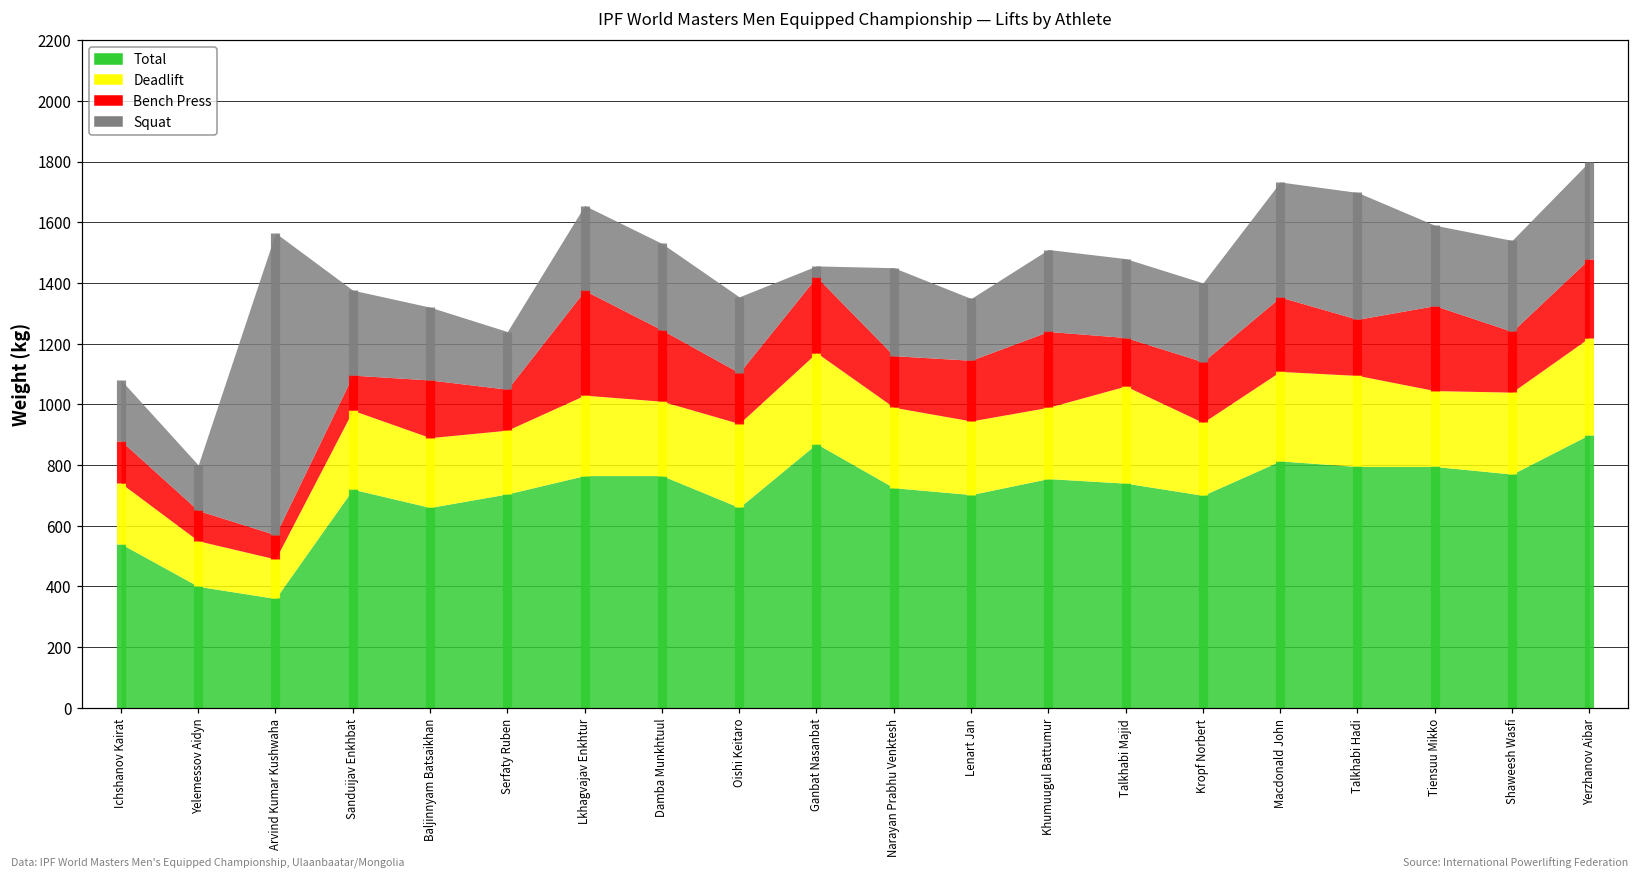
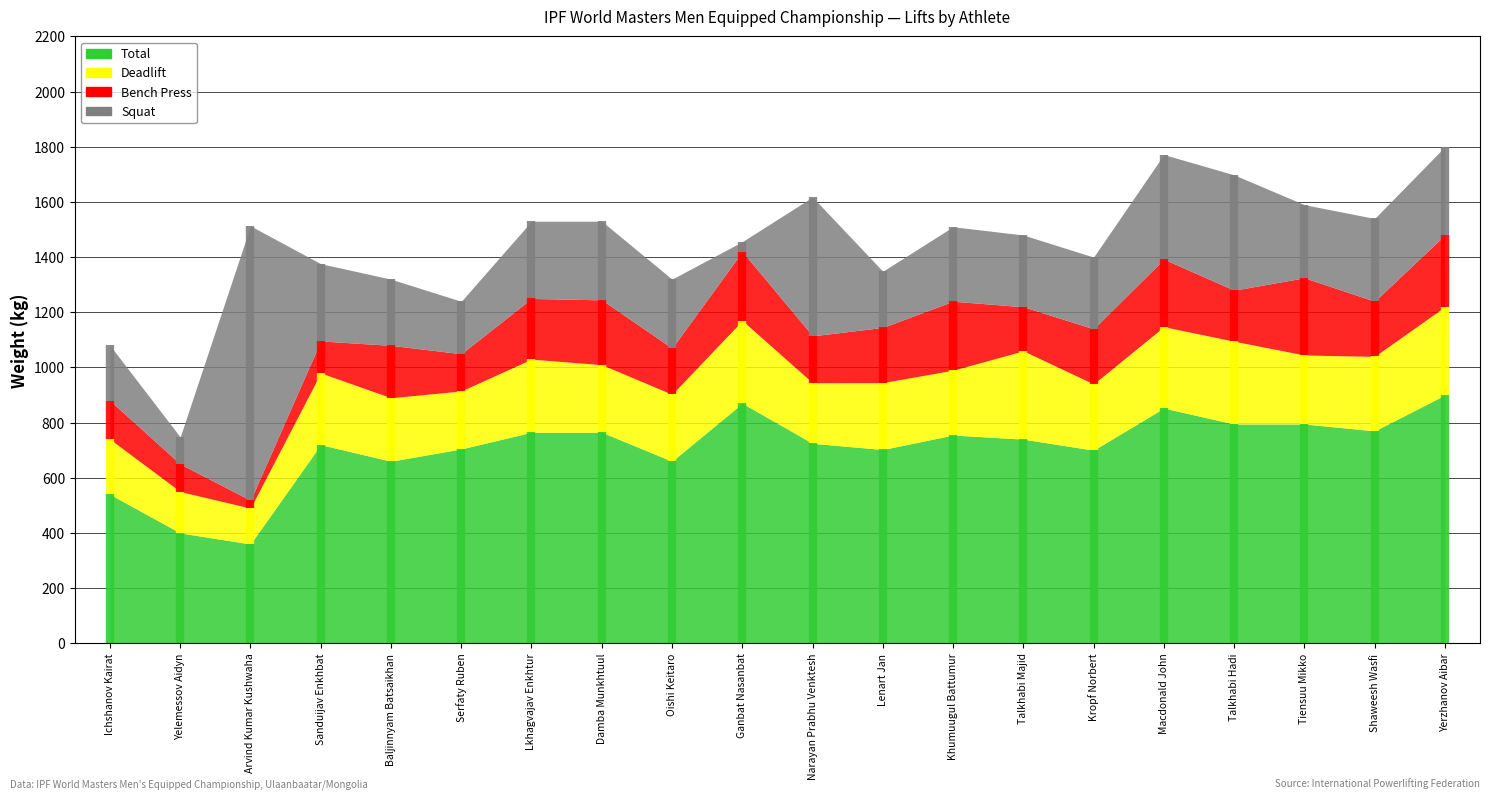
  {
    "Total": {
      "Ichshanov Kairat": 540,
      "Yelemessov Aidyn": 400,
      "Arvind Kumar Kushwaha": 360,
      "Sanduijav Enkhbat": 720,
      "Baljinnyam Batsaikhan": 660,
      "Serfaty Ruben": 700,
      "Lkhagvajav Enkhtur": 770,
      "Damba Munkhtuul": 770,
      "Oishi Keitaro": 660,
      "Ganbat Nasanbat": 870,
      "Narayan Prabhu Venktesh": 730,
      "Lenart Jan": 700,
      "Khumuugul Battumur": 760,
      "Talkhabi Majid": 740,
      "Kropf Norbert": 700,
-     "Macdonald John": 810,
+     "Macdonald John": 850,
      "Talkhabi Hadi": 800,
      "Tiensuu Mikko": 800,
      "Shaweesh Wasfi": 770,
      "Yerzhanov Aibar": 900
    },
    "Deadlift": {
      "Ichshanov Kairat": 200,
      "Yelemessov Aidyn": 150,
      "Arvind Kumar Kushwaha": 130,
      "Sanduijav Enkhbat": 260,
      "Baljinnyam Batsaikhan": 230,
      "Serfaty Ruben": 210,
      "Lkhagvajav Enkhtur": 270,
      "Damba Munkhtuul": 250,
-     "Oishi Keitaro": 280,
+     "Oishi Keitaro": 240,
      "Ganbat Nasanbat": 300,
-     "Narayan Prabhu Venktesh": 270,
+     "Narayan Prabhu Venktesh": 220,
      "Lenart Jan": 240,
      "Khumuugul Battumur": 240,
      "Talkhabi Majid": 320,
      "Kropf Norbert": 240,
      "Macdonald John": 300,
      "Talkhabi Hadi": 300,
      "Tiensuu Mikko": 250,
      "Shaweesh Wasfi": 270,
      "Yerzhanov Aibar": 320
    },
    "Bench Press": {
      "Ichshanov Kairat": 140,
      "Yelemessov Aidyn": 100,
-     "Arvind Kumar Kushwaha": 80,
+     "Arvind Kumar Kushwaha": 30,
      "Sanduijav Enkhbat": 120,
      "Baljinnyam Batsaikhan": 190,
      "Serfaty Ruben": 130,
-     "Lkhagvajav Enkhtur": 350,
+     "Lkhagvajav Enkhtur": 220,
      "Damba Munkhtuul": 240,
      "Oishi Keitaro": 170,
      "Ganbat Nasanbat": 250,
      "Narayan Prabhu Venktesh": 170,
      "Lenart Jan": 200,
      "Khumuugul Battumur": 250,
      "Talkhabi Majid": 160,
      "Kropf Norbert": 200,
      "Macdonald John": 250,
      "Talkhabi Hadi": 190,
      "Tiensuu Mikko": 280,
      "Shaweesh Wasfi": 200,
      "Yerzhanov Aibar": 260
    },
    "Squat": {
      "Ichshanov Kairat": 200,
-     "Yelemessov Aidyn": 150,
+     "Yelemessov Aidyn": 100,
      "Arvind Kumar Kushwaha": 990,
      "Sanduijav Enkhbat": 280,
      "Baljinnyam Batsaikhan": 240,
      "Serfaty Ruben": 190,
      "Lkhagvajav Enkhtur": 280,
      "Damba Munkhtuul": 290,
      "Oishi Keitaro": 250,
      "Ganbat Nasanbat": 40,
-     "Narayan Prabhu Venktesh": 290,
+     "Narayan Prabhu Venktesh": 500,
      "Lenart Jan": 200,
      "Khumuugul Battumur": 270,
      "Talkhabi Majid": 260,
      "Kropf Norbert": 260,
      "Macdonald John": 380,
      "Talkhabi Hadi": 420,
      "Tiensuu Mikko": 270,
      "Shaweesh Wasfi": 300,
      "Yerzhanov Aibar": 320
    }
  }
